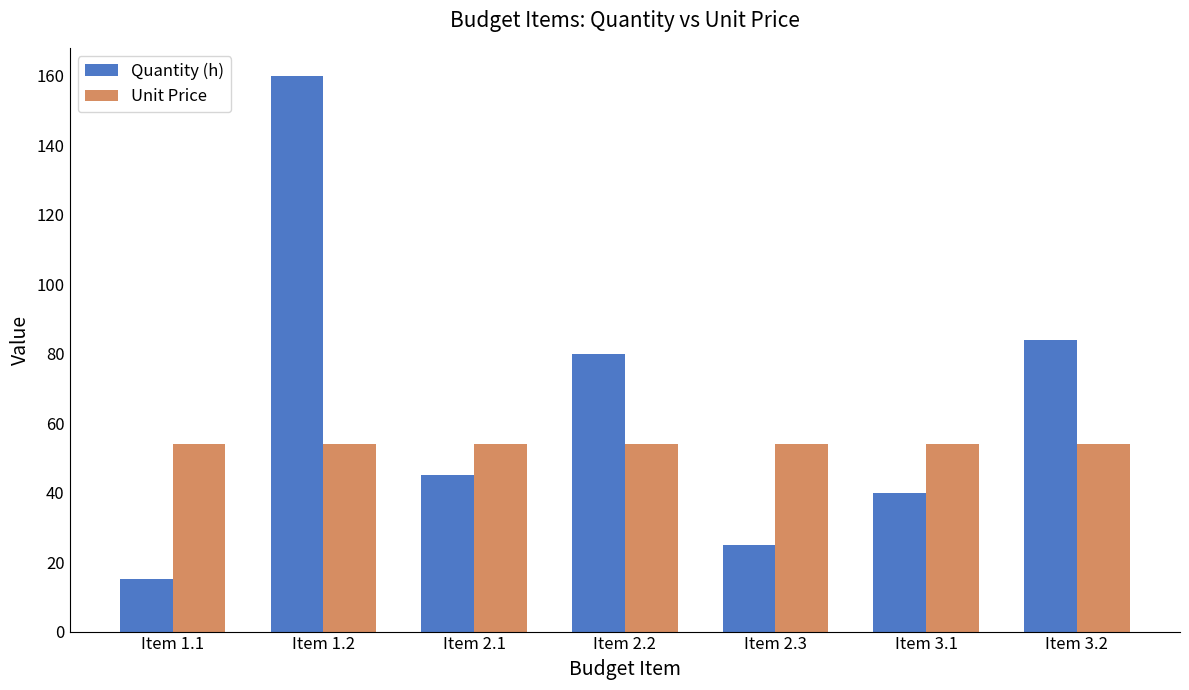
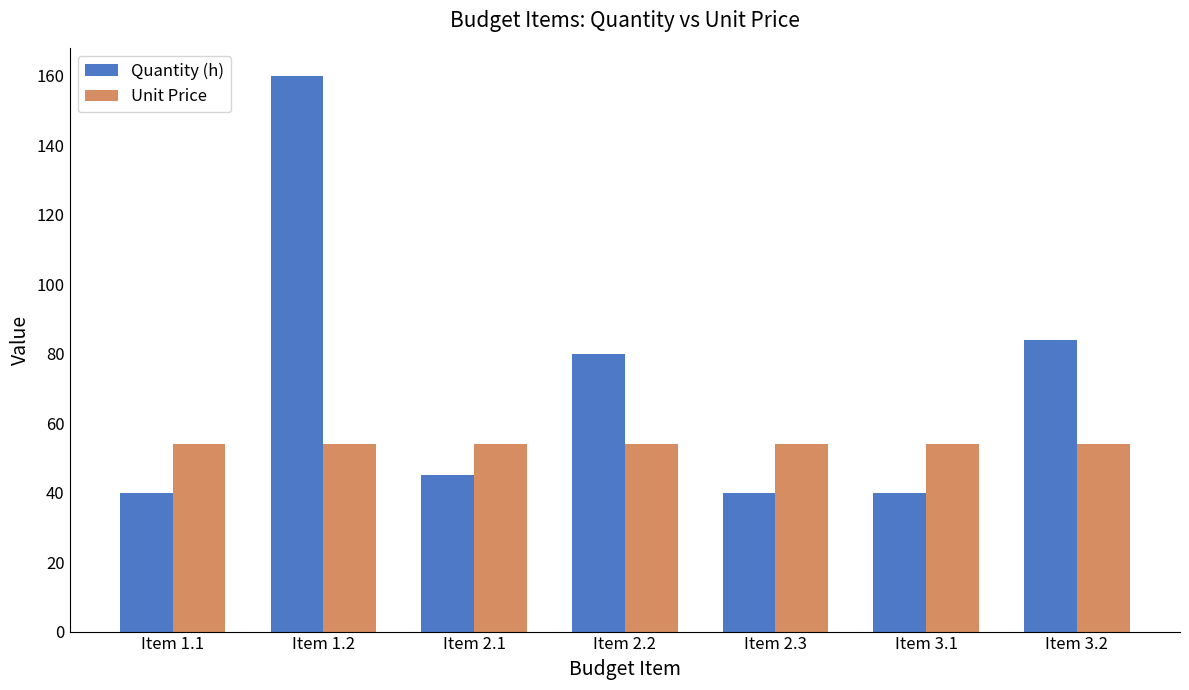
  {
    "Quantity (h)": {
-     "Item 1.1": 15,
+     "Item 1.1": 40,
      "Item 1.2": 160,
      "Item 2.1": 45,
      "Item 2.2": 80,
-     "Item 2.3": 25,
+     "Item 2.3": 40,
      "Item 3.1": 40,
      "Item 3.2": 84
    },
    "Unit Price": {
      "Item 1.1": 54,
      "Item 1.2": 54,
      "Item 2.1": 54,
      "Item 2.2": 54,
      "Item 2.3": 54,
      "Item 3.1": 54,
      "Item 3.2": 54
    }
  }
